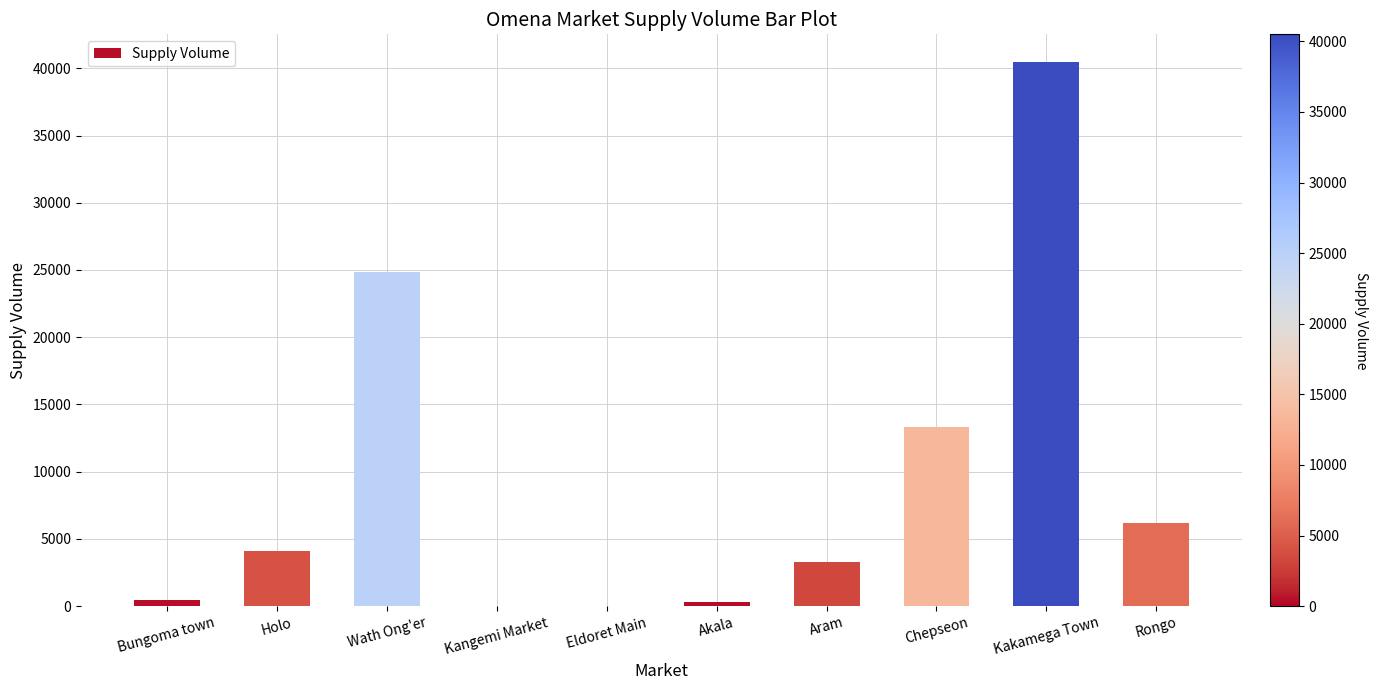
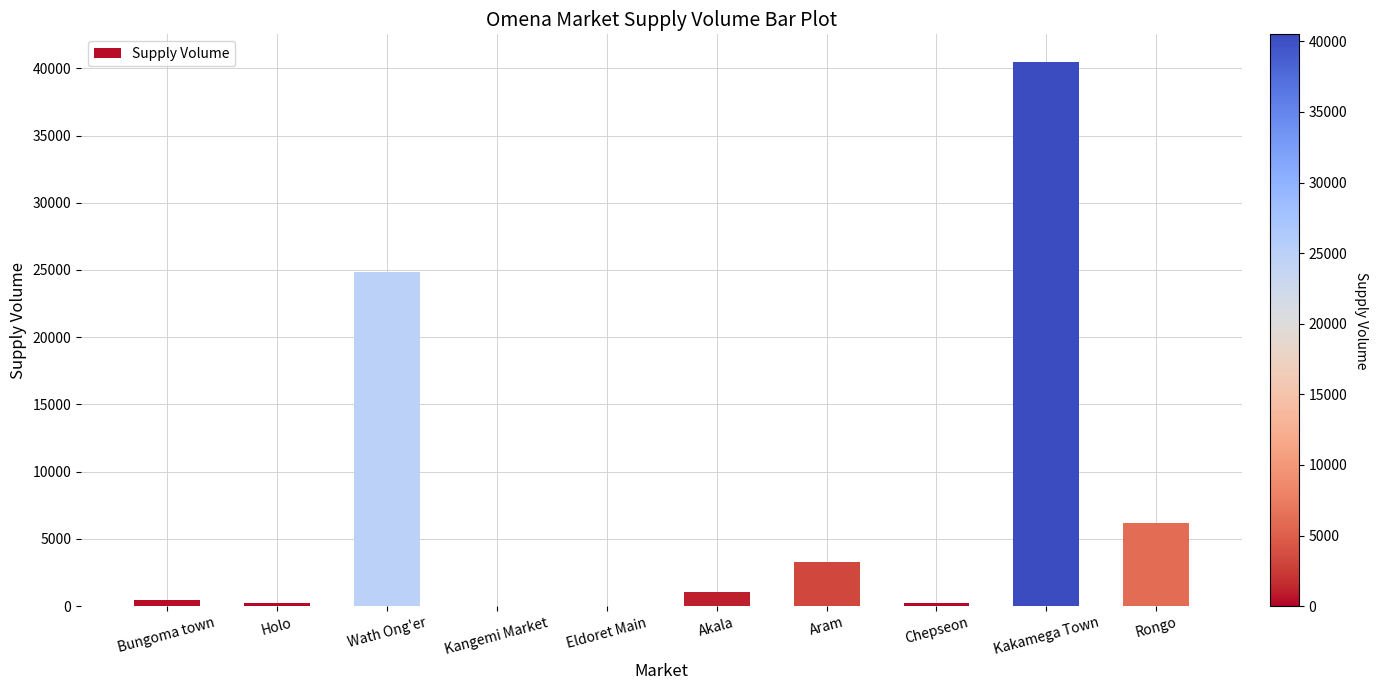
  {
    "Bungoma town": 500,
-   "Holo": 4100,
+   "Holo": 300,
    "Wath Ong'er": 24800,
    "Kangemi Market": 0,
    "Eldoret Main": 0,
-   "Akala": 300,
+   "Akala": 1100,
    "Aram": 3300,
-   "Chepseon": 13300,
+   "Chepseon": 200,
    "Kakamega Town": 40500,
    "Rongo": 6200
  }
